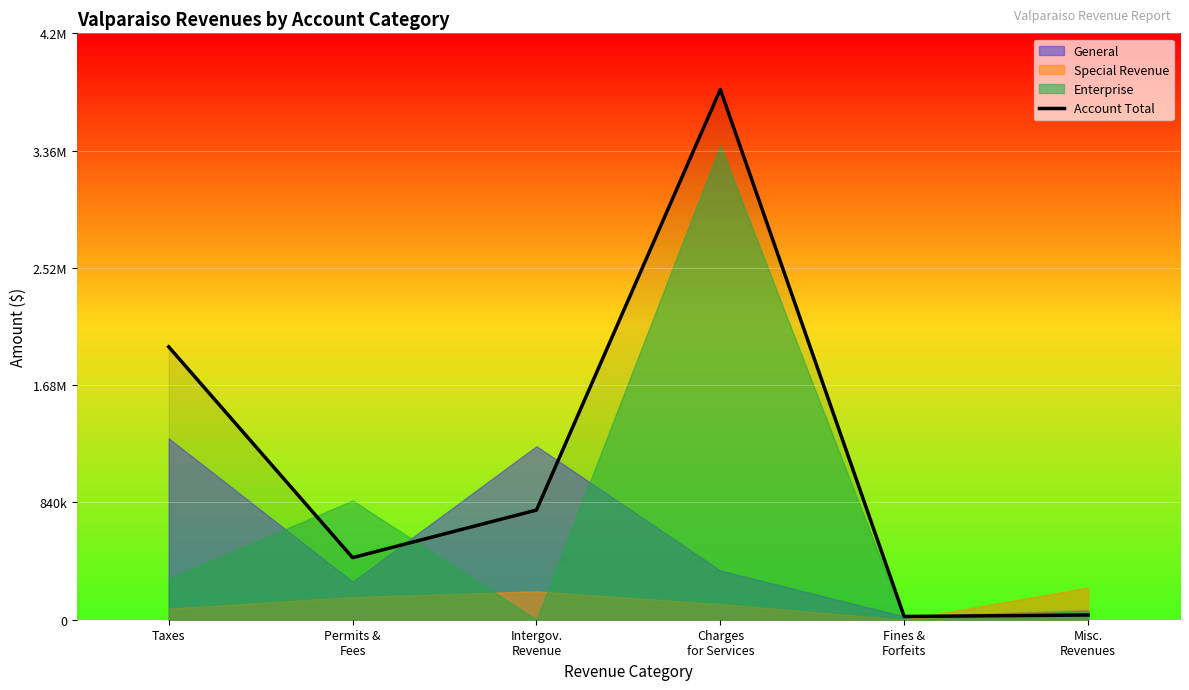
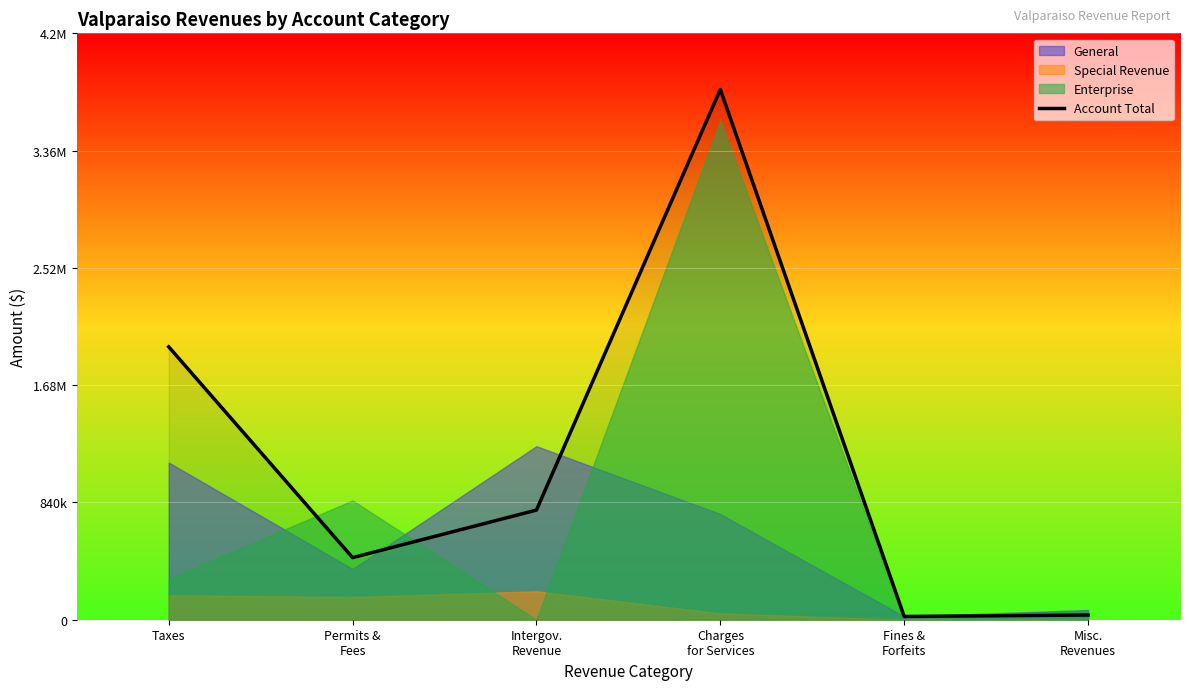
  {
    "General": {
-     "Taxes": 1300000,
-     "Permits & Fees": 270000,
+     "Taxes": 1130000,
+     "Permits & Fees": 360000,
      "Intergov. Revenue": 1240000,
-     "Charges for Services": 350000
+     "Charges for Services": 760000
    },
    "Special Revenue": {
-     "Taxes": 80000,
-     "Charges for Services": 110000,
-     "Misc. Revenues": 230000
+     "Taxes": 180000,
+     "Charges for Services": 50000,
+     "Misc. Revenues": 0
    },
    "Enterprise": {
      "Permits & Fees": 850000,
-     "Charges for Services": 3400000
+     "Charges for Services": 3580000
    },
    "Account Total": {
      "Taxes": 1950000,
      "Permits & Fees": 440000,
      "Intergov. Revenue": 790000,
      "Charges for Services": 3800000,
      "Misc. Revenues": 30000
    }
  }
